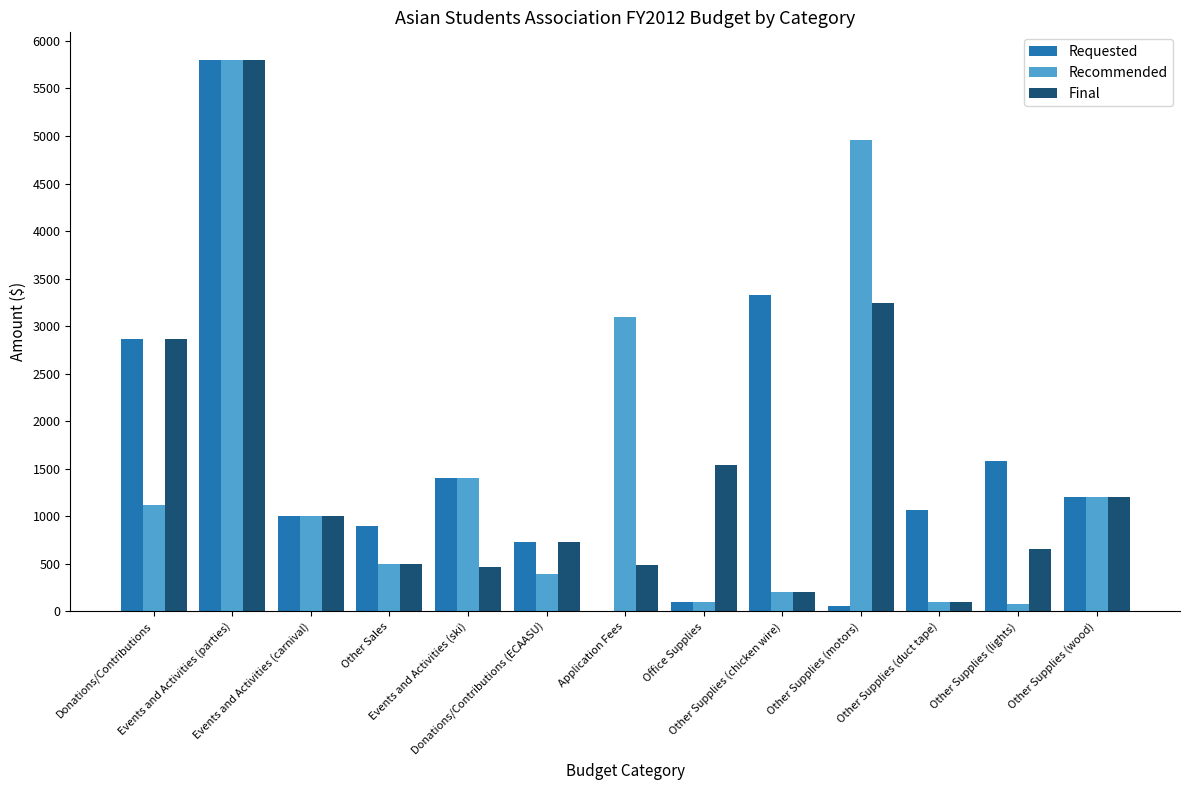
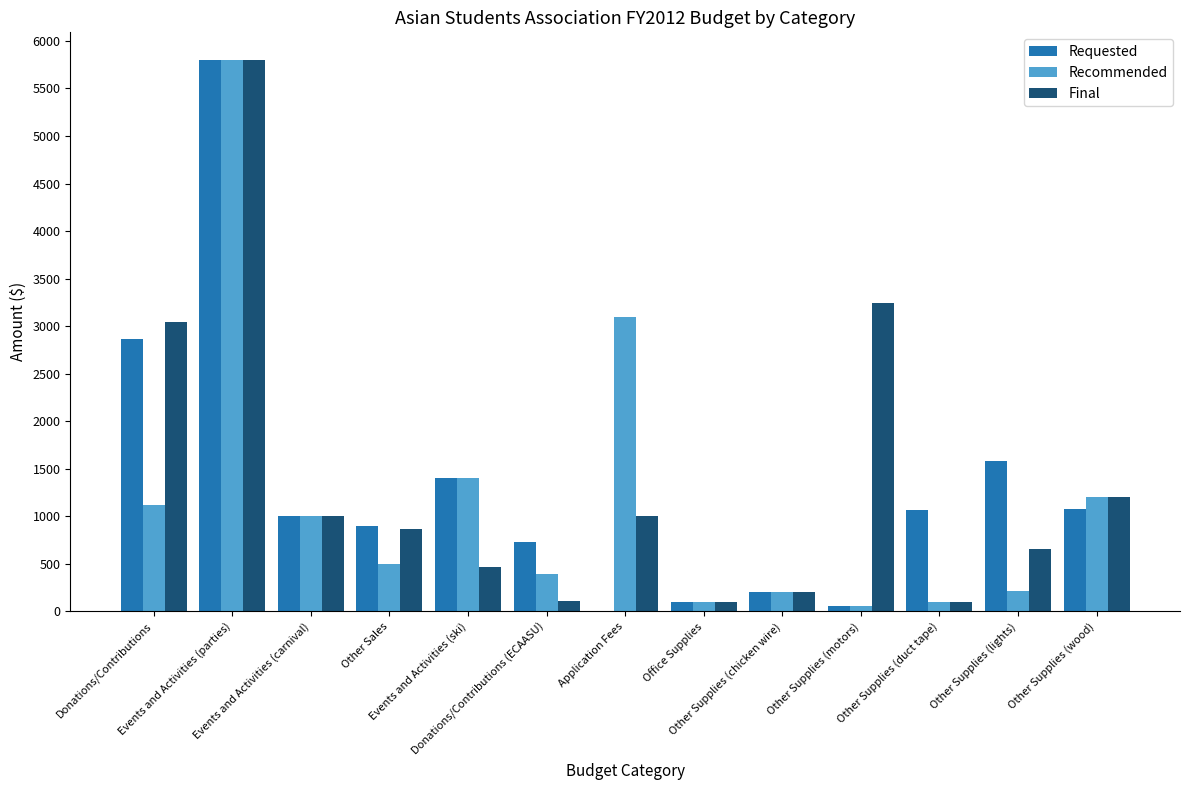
  {
    "Requested": {
      "Donations/Contributions": 2900,
      "Events and Activities (parties)": 5800,
      "Events and Activities (carnival)": 1000,
      "Other Sales": 900,
      "Events and Activities (ski)": 1400,
      "Donations/Contributions (ECAASU)": 700,
      "Application Fees": 0,
      "Office Supplies": 100,
-     "Other Supplies (chicken wire)": 3300,
+     "Other Supplies (chicken wire)": 200,
      "Other Supplies (motors)": 100,
      "Other Supplies (duct tape)": 1100,
      "Other Supplies (lights)": 1600,
-     "Other Supplies (wood)": 1200
+     "Other Supplies (wood)": 1100
    },
    "Recommended": {
      "Donations/Contributions": 1100,
      "Events and Activities (parties)": 5800,
      "Events and Activities (carnival)": 1000,
      "Other Sales": 500,
      "Events and Activities (ski)": 1400,
      "Donations/Contributions (ECAASU)": 400,
      "Application Fees": 3100,
      "Office Supplies": 100,
      "Other Supplies (chicken wire)": 200,
-     "Other Supplies (motors)": 5000,
+     "Other Supplies (motors)": 100,
      "Other Supplies (duct tape)": 100,
-     "Other Supplies (lights)": 100,
+     "Other Supplies (lights)": 200,
      "Other Supplies (wood)": 1200
    },
    "Final": {
-     "Donations/Contributions": 2900,
+     "Donations/Contributions": 3000,
      "Events and Activities (parties)": 5800,
      "Events and Activities (carnival)": 1000,
-     "Other Sales": 500,
+     "Other Sales": 900,
      "Events and Activities (ski)": 500,
-     "Donations/Contributions (ECAASU)": 700,
-     "Application Fees": 500,
-     "Office Supplies": 1500,
+     "Donations/Contributions (ECAASU)": 100,
+     "Application Fees": 1000,
+     "Office Supplies": 100,
      "Other Supplies (chicken wire)": 200,
      "Other Supplies (motors)": 3200,
      "Other Supplies (duct tape)": 100,
      "Other Supplies (lights)": 700,
      "Other Supplies (wood)": 1200
    }
  }
